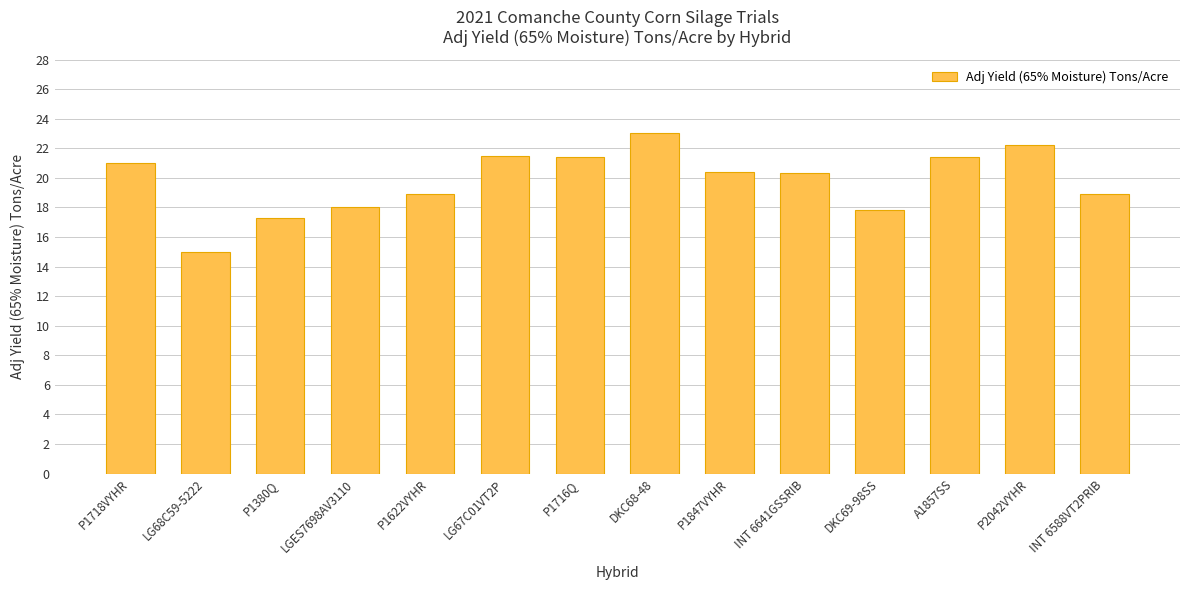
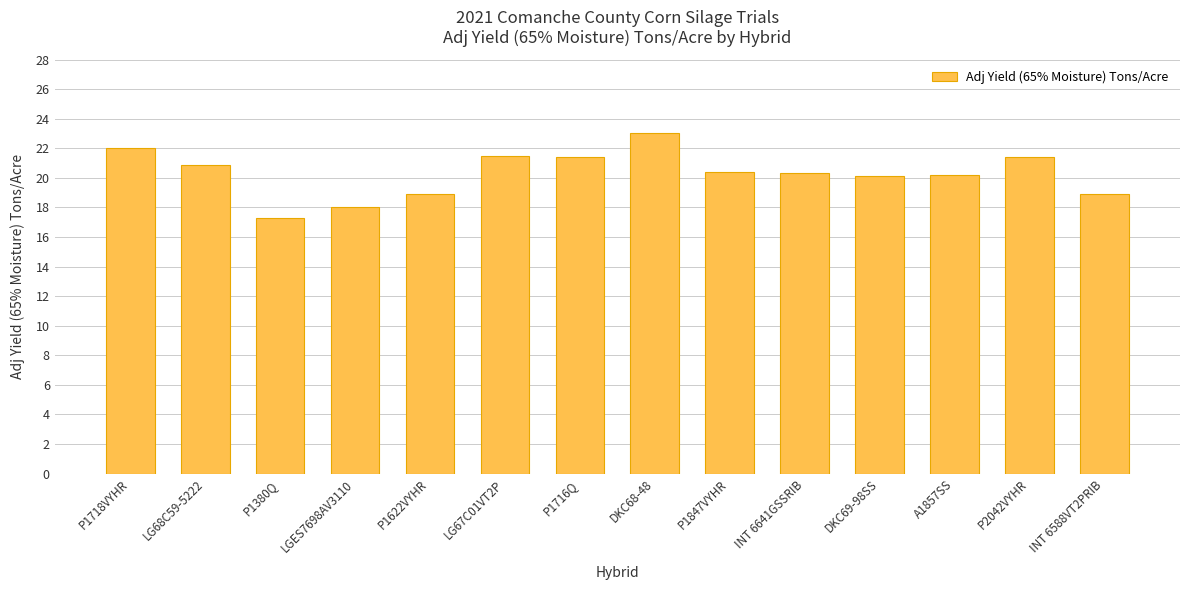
  {
-   "P1718VYHR": 21,
-   "LG68C59-5222": 15.0,
+   "P1718VYHR": 22,
+   "LG68C59-5222": 20.9,
    "P1380Q": 17.3,
    "LGES7698AV3110": 18.0,
    "P1622VYHR": 18.9,
    "LG67C01VT2P": 21.5,
    "P1716Q": 21.4,
    "DKC68-48": 23.0,
    "P1847VYHR": 20.4,
    "INT 6641GSSRIB": 20.3,
-   "DKC69-98SS": 17.8,
-   "A1857SS": 21.4,
-   "P2042VYHR": 22.2,
+   "DKC69-98SS": 20.1,
+   "A1857SS": 20.2,
+   "P2042VYHR": 21.4,
    "INT 6588VT2PRIB": 18.9
  }
